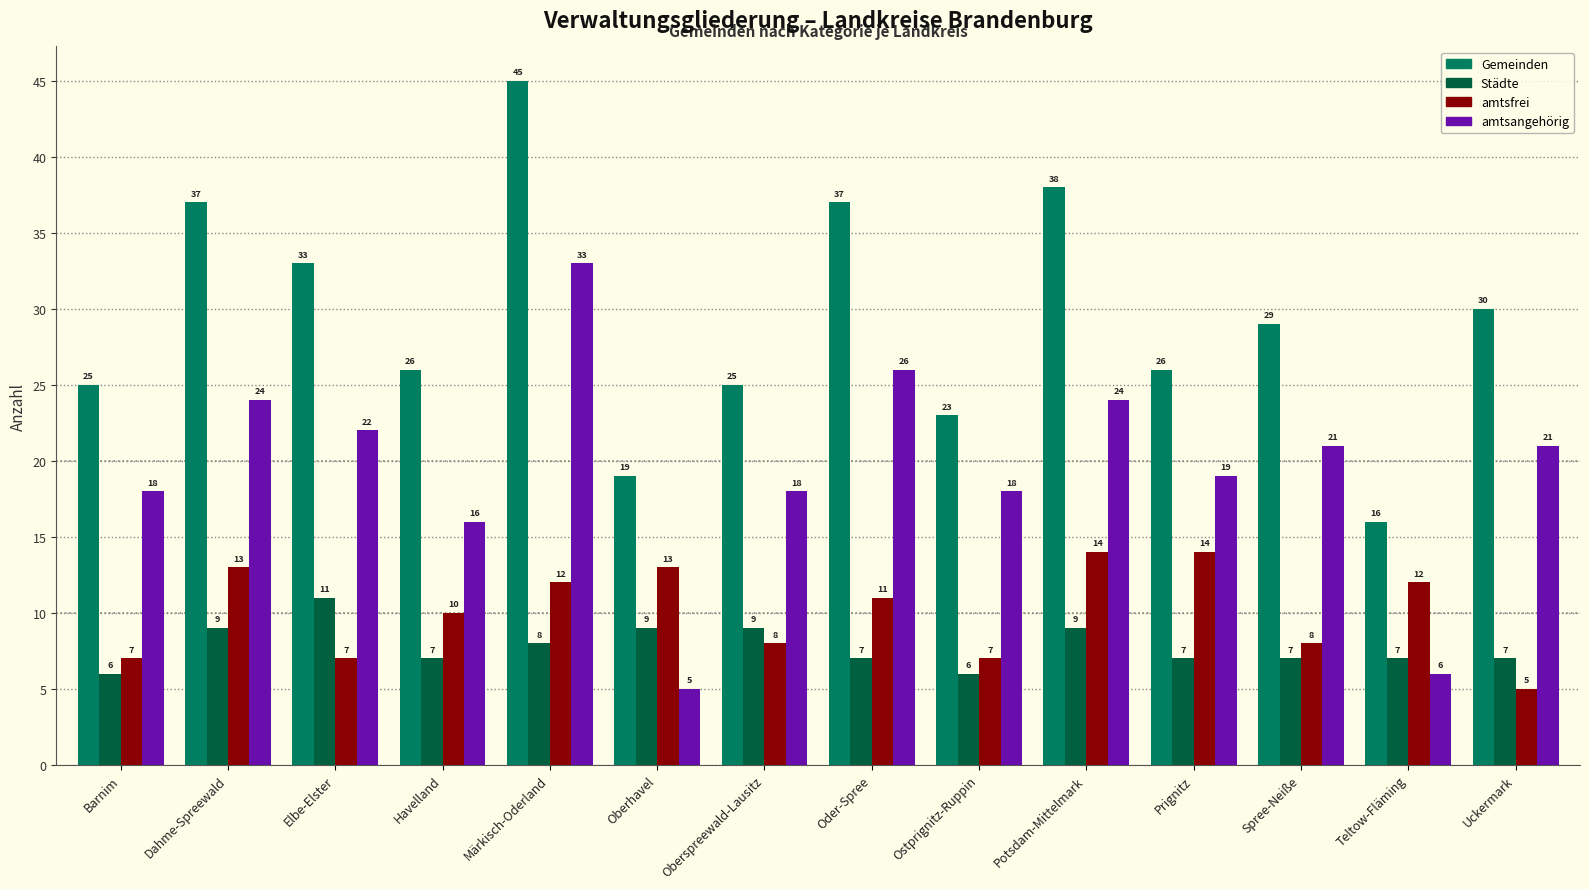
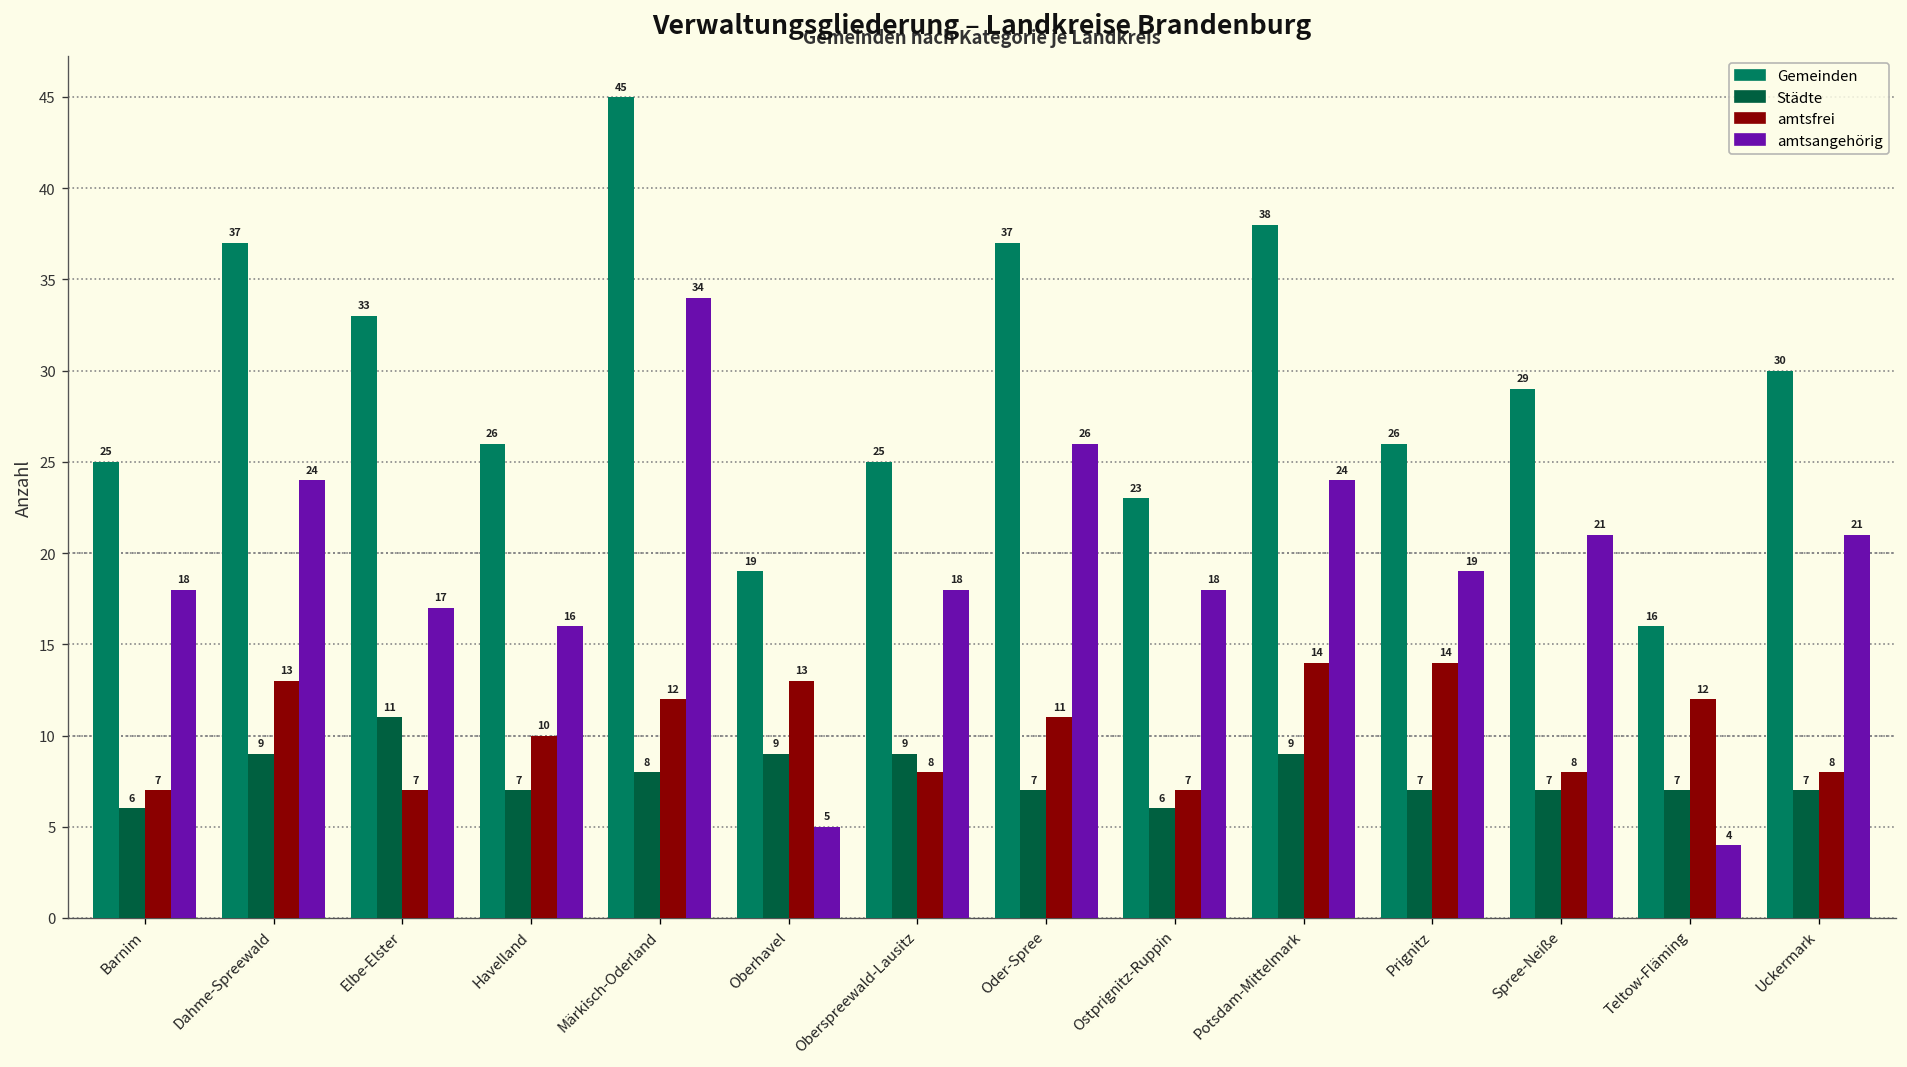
  {
    "amtsfrei": {
      "Barnim": 7,
      "Dahme-Spreewald": 13,
      "Elbe-Elster": 7,
      "Havelland": 10,
      "Märkisch-Oderland": 12,
      "Oberhavel": 13,
      "Oberspreewald-Lausitz": 8,
      "Oder-Spree": 11,
      "Ostprignitz-Ruppin": 7,
      "Potsdam-Mittelmark": 14,
      "Prignitz": 14,
      "Spree-Neiße": 8,
      "Teltow-Fläming": 12,
-     "Uckermark": 5
+     "Uckermark": 8
    },
    "amtsangehörig": {
      "Barnim": 18,
      "Dahme-Spreewald": 24,
-     "Elbe-Elster": 22,
+     "Elbe-Elster": 17,
      "Havelland": 16,
-     "Märkisch-Oderland": 33,
+     "Märkisch-Oderland": 34,
      "Oberhavel": 5,
      "Oberspreewald-Lausitz": 18,
      "Oder-Spree": 26,
      "Ostprignitz-Ruppin": 18,
      "Potsdam-Mittelmark": 24,
      "Prignitz": 19,
      "Spree-Neiße": 21,
-     "Teltow-Fläming": 6,
+     "Teltow-Fläming": 4,
      "Uckermark": 21
    }
  }
